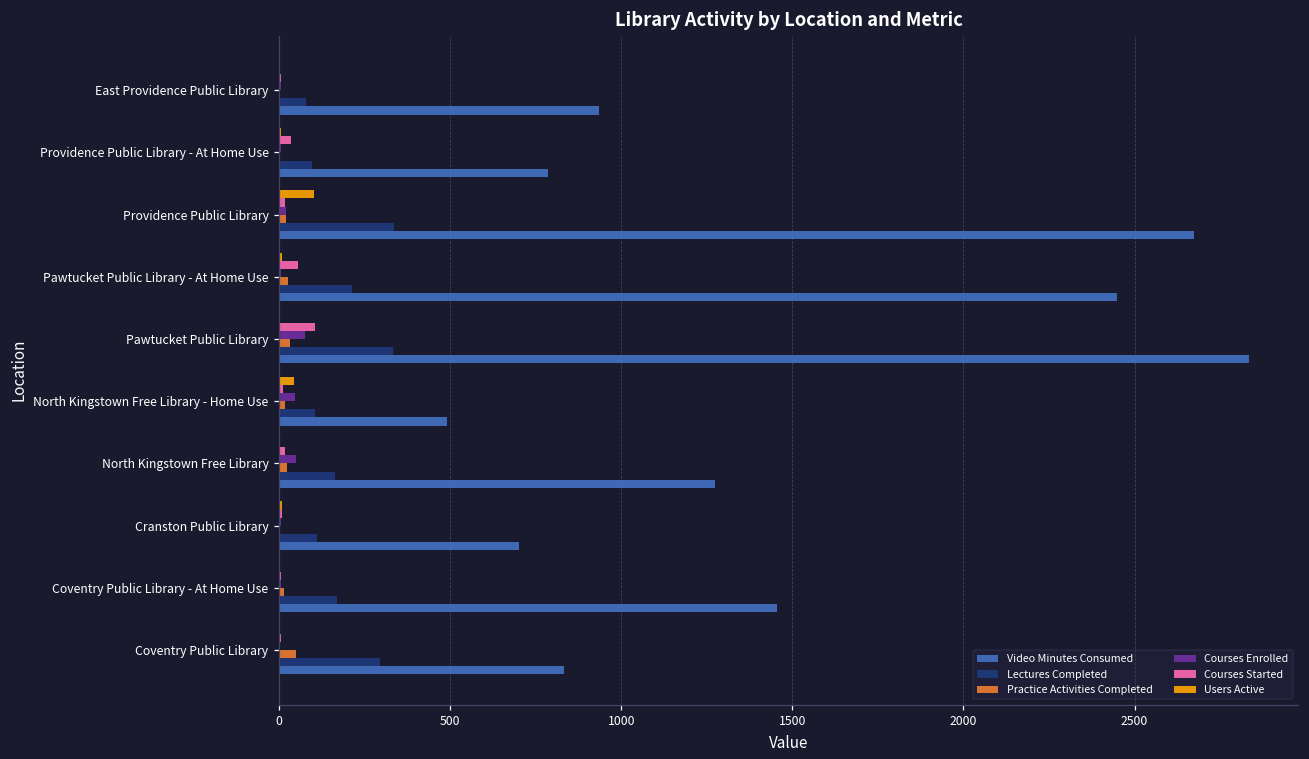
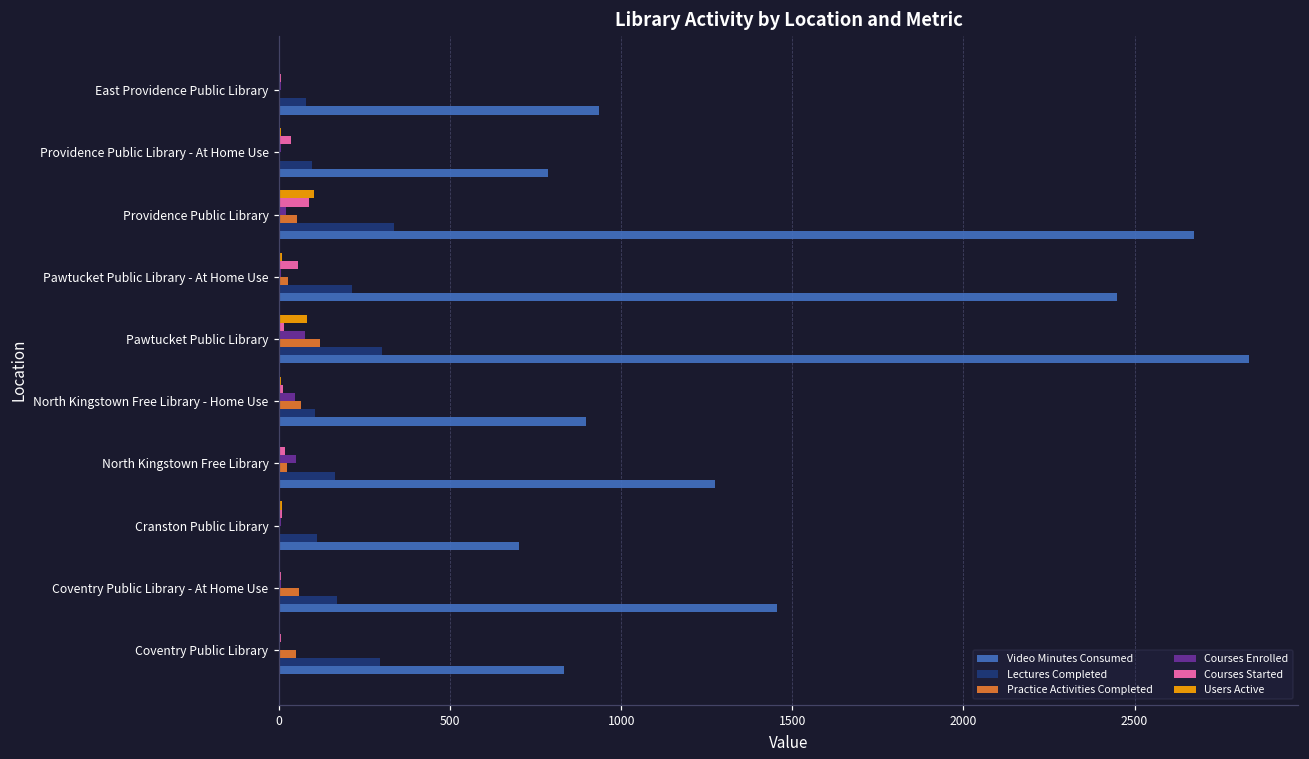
  {
    "Video Minutes Consumed": {
      "East Providence Public Library": 930,
      "Providence Public Library - At Home Use": 780,
      "Providence Public Library": 2670,
      "Pawtucket Public Library - At Home Use": 2450,
      "Pawtucket Public Library": 2840,
-     "North Kingstown Free Library - Home Use": 490,
+     "North Kingstown Free Library - Home Use": 900,
      "North Kingstown Free Library": 1270,
      "Cranston Public Library": 700,
      "Coventry Public Library - At Home Use": 1460,
      "Coventry Public Library": 830
    },
    "Lectures Completed": {
      "East Providence Public Library": 80,
      "Providence Public Library - At Home Use": 100,
      "Providence Public Library": 340,
      "Pawtucket Public Library - At Home Use": 210,
-     "Pawtucket Public Library": 330,
+     "Pawtucket Public Library": 300,
      "North Kingstown Free Library - Home Use": 100,
      "North Kingstown Free Library": 160,
      "Cranston Public Library": 110,
      "Coventry Public Library - At Home Use": 170,
      "Coventry Public Library": 290
    },
    "Practice Activities Completed": {
      "Providence Public Library - At Home Use": 0,
-     "Providence Public Library": 20,
+     "Providence Public Library": 50,
      "Pawtucket Public Library - At Home Use": 20,
-     "Pawtucket Public Library": 30,
-     "North Kingstown Free Library - Home Use": 20,
+     "Pawtucket Public Library": 120,
+     "North Kingstown Free Library - Home Use": 60,
      "North Kingstown Free Library": 20,
-     "Coventry Public Library - At Home Use": 10,
+     "Coventry Public Library - At Home Use": 60,
      "Coventry Public Library": 50
    },
    "Courses Enrolled": {
      "Providence Public Library": 20,
      "Pawtucket Public Library": 70,
      "North Kingstown Free Library - Home Use": 50,
      "North Kingstown Free Library": 50
    },
    "Courses Started": {
      "Providence Public Library - At Home Use": 30,
-     "Providence Public Library": 20,
+     "Providence Public Library": 90,
      "Pawtucket Public Library - At Home Use": 50,
-     "Pawtucket Public Library": 110,
+     "Pawtucket Public Library": 10,
      "North Kingstown Free Library - Home Use": 10,
      "North Kingstown Free Library": 20
    },
    "Users Active": {
      "Providence Public Library": 100,
-     "Pawtucket Public Library": 0,
-     "North Kingstown Free Library - Home Use": 40
+     "Pawtucket Public Library": 80,
+     "North Kingstown Free Library - Home Use": 10
    }
  }
